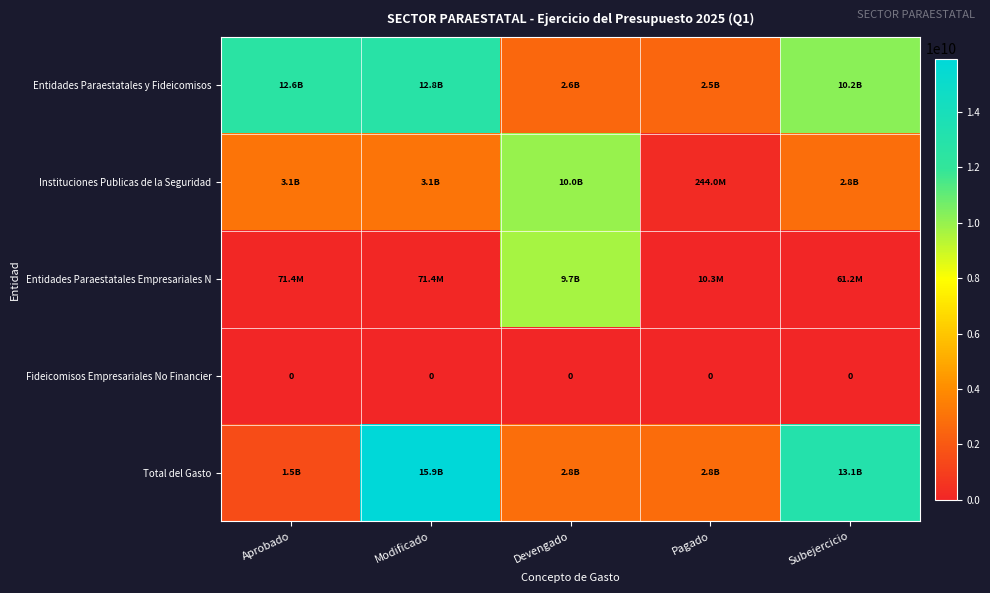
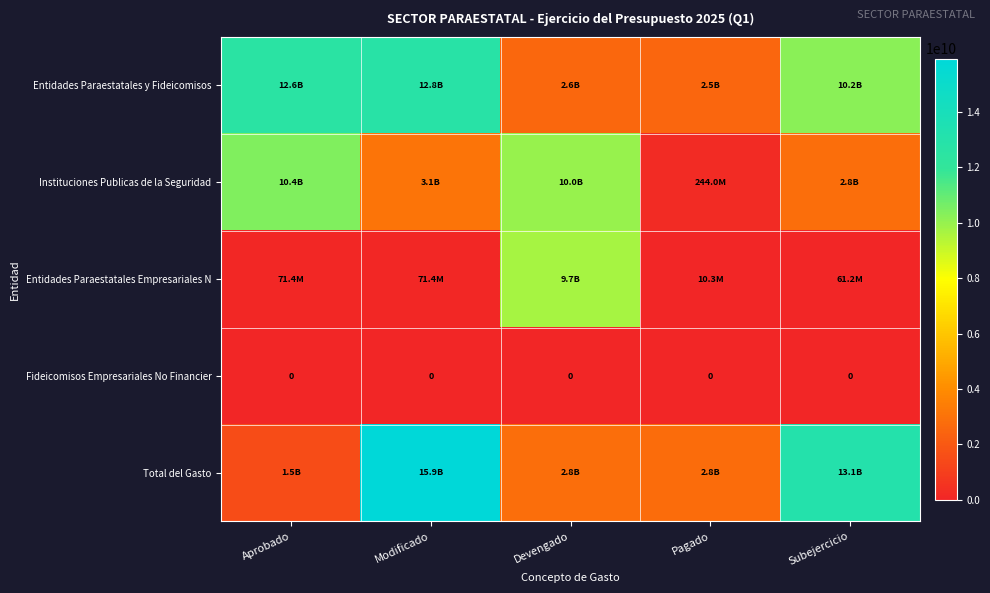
  {
    "Entidades Paraestatales y Fideicomisos": {
      "Aprobado": "12.6B",
      "Modificado": "12.8B",
      "Devengado": "2.6B",
      "Pagado": "2.5B",
      "Subejercicio": "10.2B"
    },
    "Instituciones Publicas de la Seguridad": {
-     "Aprobado": "3.1B",
+     "Aprobado": "10.4B",
      "Modificado": "3.1B",
      "Devengado": "10.0B",
      "Pagado": "244.0M",
      "Subejercicio": "2.8B"
    },
    "Entidades Paraestatales Empresariales N": {
      "Aprobado": "71.4M",
      "Modificado": "71.4M",
      "Devengado": "9.7B",
      "Pagado": "10.3M",
      "Subejercicio": "61.2M"
    },
    "Fideicomisos Empresariales No Financier": {
      "Aprobado": "0",
      "Modificado": "0",
      "Devengado": "0",
      "Pagado": "0",
      "Subejercicio": "0"
    },
    "Total del Gasto": {
      "Aprobado": "1.5B",
      "Modificado": "15.9B",
      "Devengado": "2.8B",
      "Pagado": "2.8B",
      "Subejercicio": "13.1B"
    }
  }
